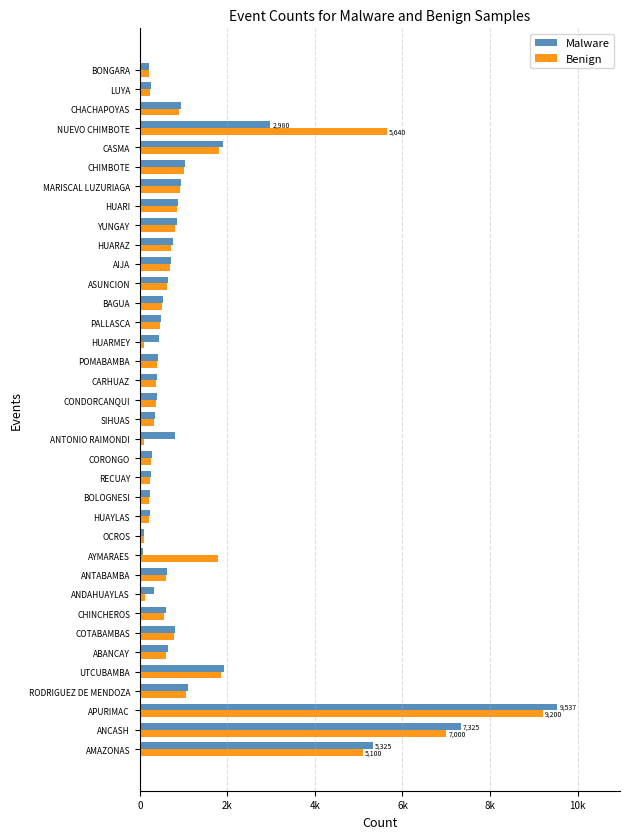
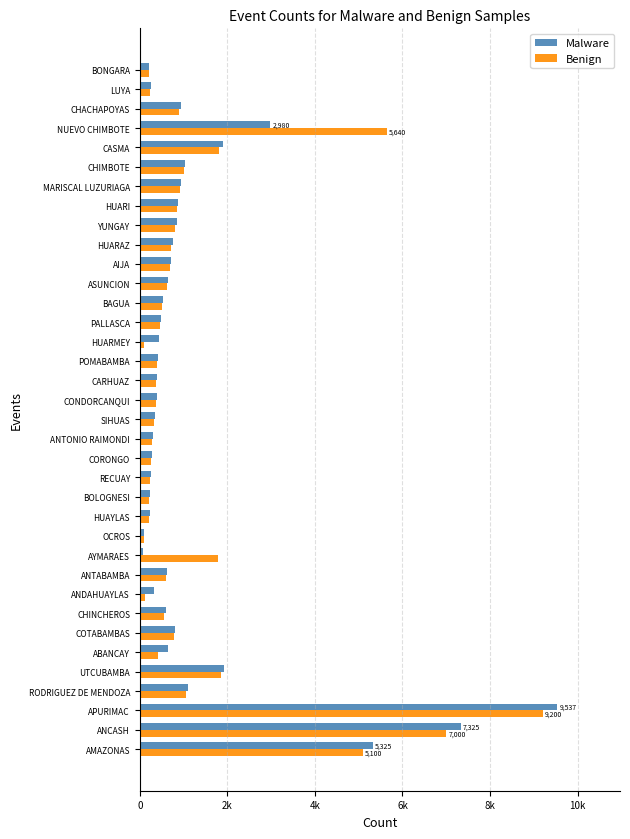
  {
    "Malware": {
      "BONGARA": 200,
      "LUYA": 200,
      "CHACHAPOYAS": 900,
      "CASMA": 1900,
      "CHIMBOTE": 1000,
      "MARISCAL LUZURIAGA": 900,
      "HUARI": 900,
      "YUNGAY": 800,
      "HUARAZ": 700,
      "AIJA": 700,
      "ASUNCION": 700,
      "BAGUA": 500,
      "PALLASCA": 500,
      "HUARMEY": 400,
      "POMABAMBA": 400,
      "CARHUAZ": 400,
      "CONDORCANQUI": 400,
      "SIHUAS": 300,
-     "ANTONIO RAIMONDI": 800,
+     "ANTONIO RAIMONDI": 300,
      "CORONGO": 300,
      "RECUAY": 300,
      "BOLOGNESI": 200,
      "HUAYLAS": 200,
      "OCROS": 100,
      "AYMARAES": 100,
      "ANTABAMBA": 600,
      "ANDAHUAYLAS": 300,
      "CHINCHEROS": 600,
      "COTABAMBAS": 800,
      "ABANCAY": 600,
      "UTCUBAMBA": 1900,
      "RODRIGUEZ DE MENDOZA": 1100
    },
    "Benign": {
      "BONGARA": 200,
      "LUYA": 200,
      "CHACHAPOYAS": 900,
      "CASMA": 1800,
      "CHIMBOTE": 1000,
      "MARISCAL LUZURIAGA": 900,
      "HUARI": 800,
      "YUNGAY": 800,
      "HUARAZ": 700,
      "AIJA": 700,
      "ASUNCION": 600,
      "BAGUA": 500,
      "PALLASCA": 500,
      "HUARMEY": 100,
      "POMABAMBA": 400,
      "CARHUAZ": 400,
      "CONDORCANQUI": 400,
      "SIHUAS": 300,
-     "ANTONIO RAIMONDI": 100,
+     "ANTONIO RAIMONDI": 300,
      "CORONGO": 300,
      "RECUAY": 200,
      "BOLOGNESI": 200,
      "HUAYLAS": 200,
      "OCROS": 100,
      "AYMARAES": 1800,
      "ANTABAMBA": 600,
      "ANDAHUAYLAS": 100,
      "CHINCHEROS": 600,
      "COTABAMBAS": 800,
-     "ABANCAY": 600,
+     "ABANCAY": 400,
      "UTCUBAMBA": 1900,
      "RODRIGUEZ DE MENDOZA": 1100
    }
  }
